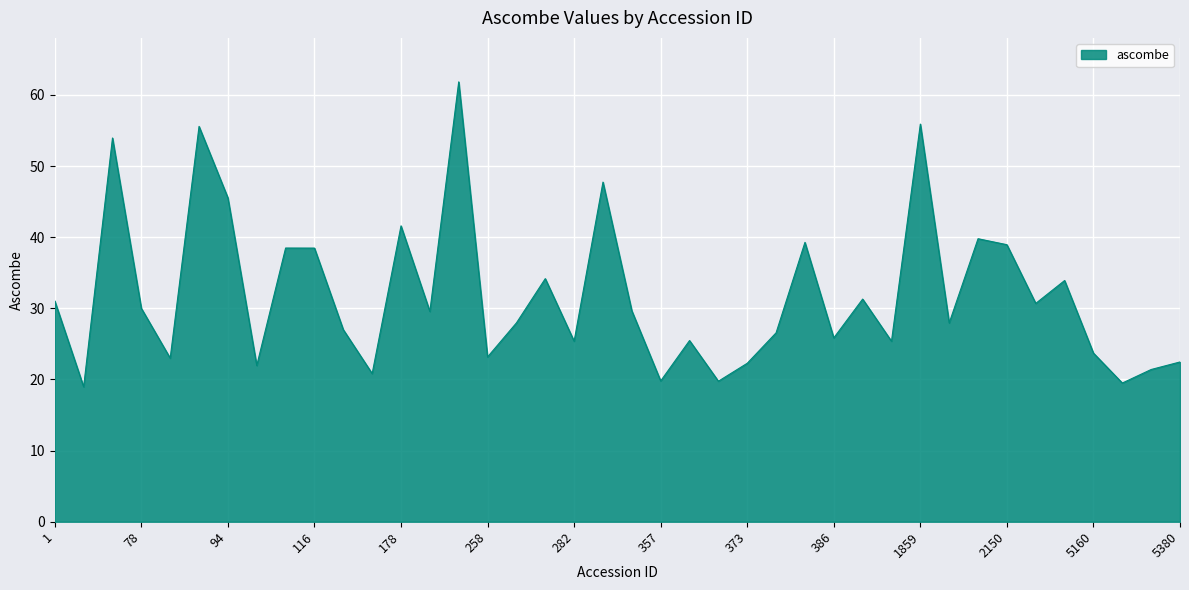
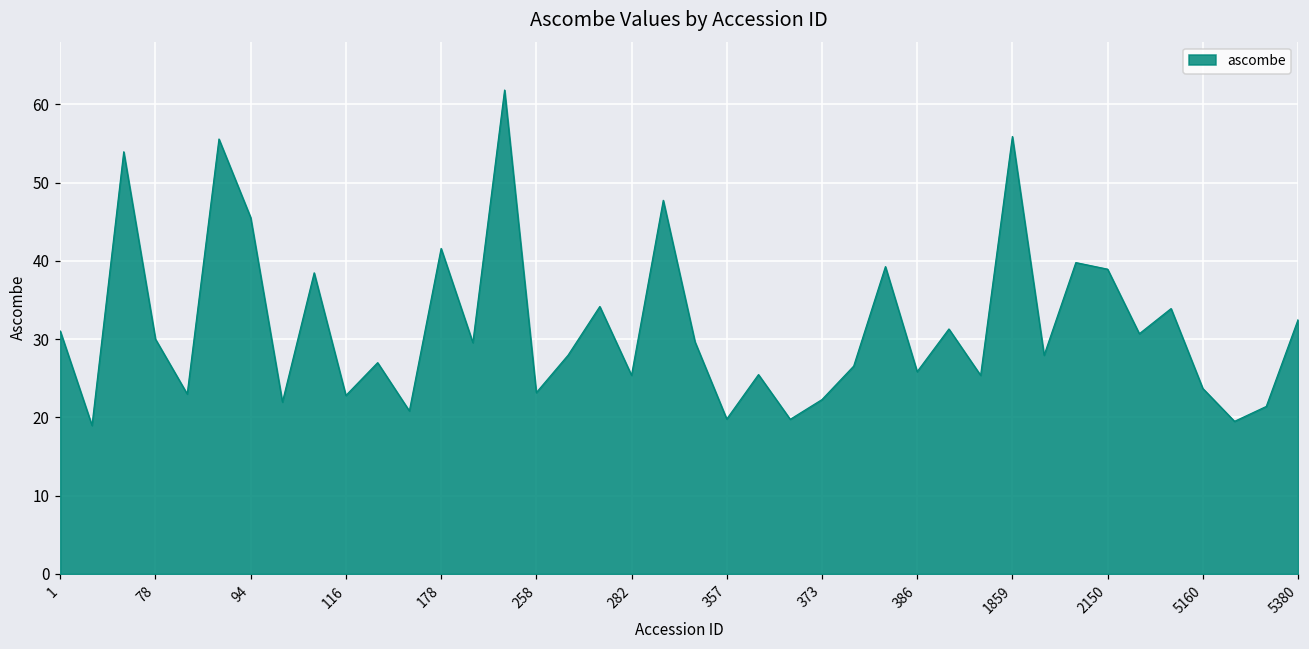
  {
    "78": 30,
    "94": 46,
-   "116": 38,
+   "116": 23,
    "178": 42,
    "258": 23,
    "282": 25,
    "357": 20,
    "373": 22,
    "386": 26,
    "1859": 56,
    "2150": 39,
    "5160": 24,
-   "5380": 22
+   "5380": 32
  }
